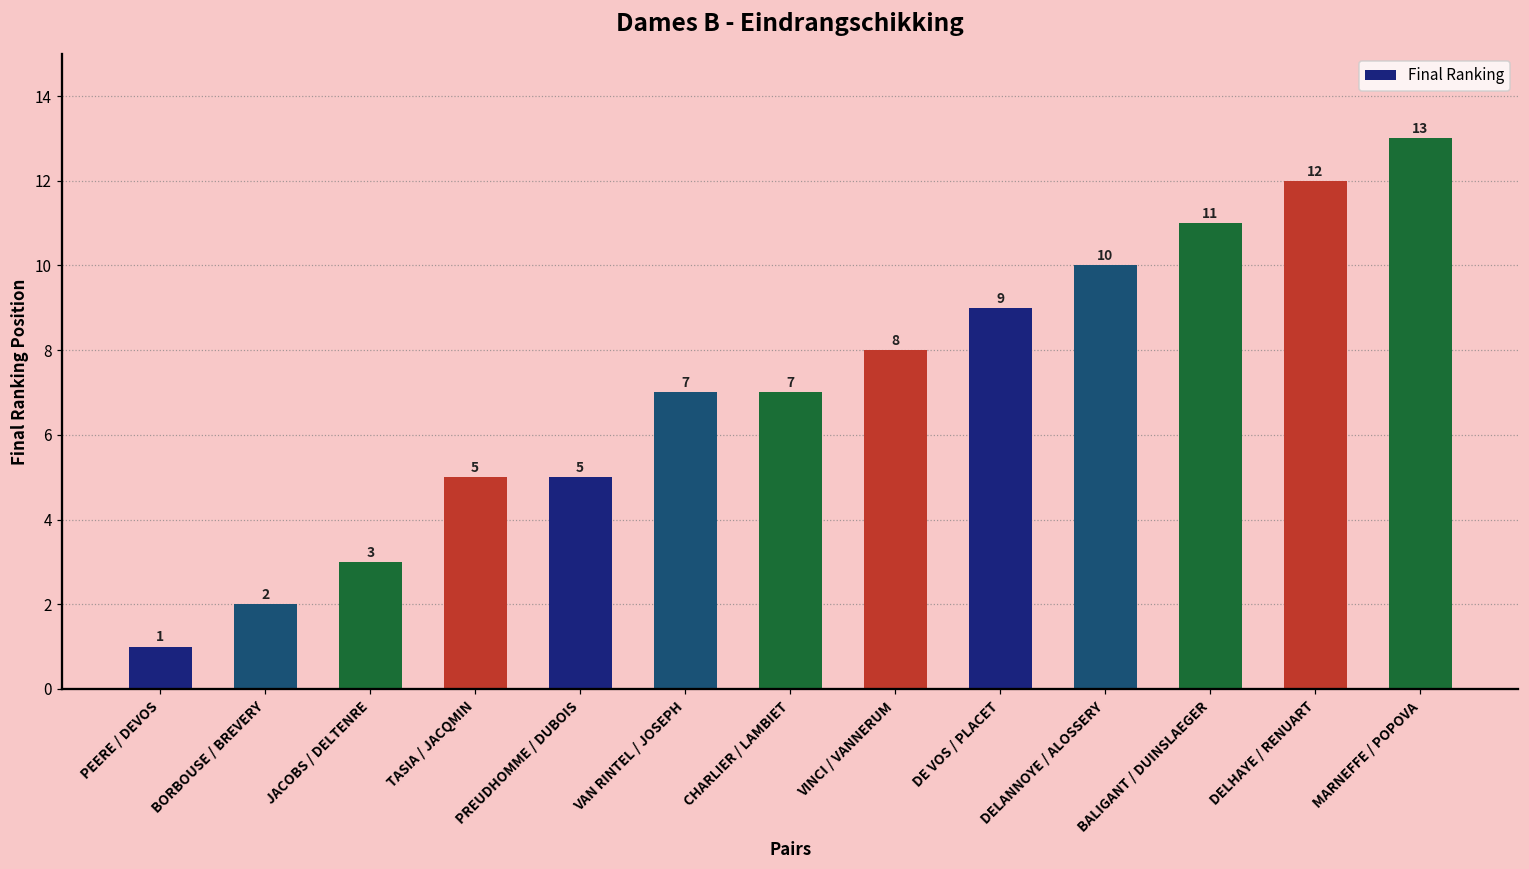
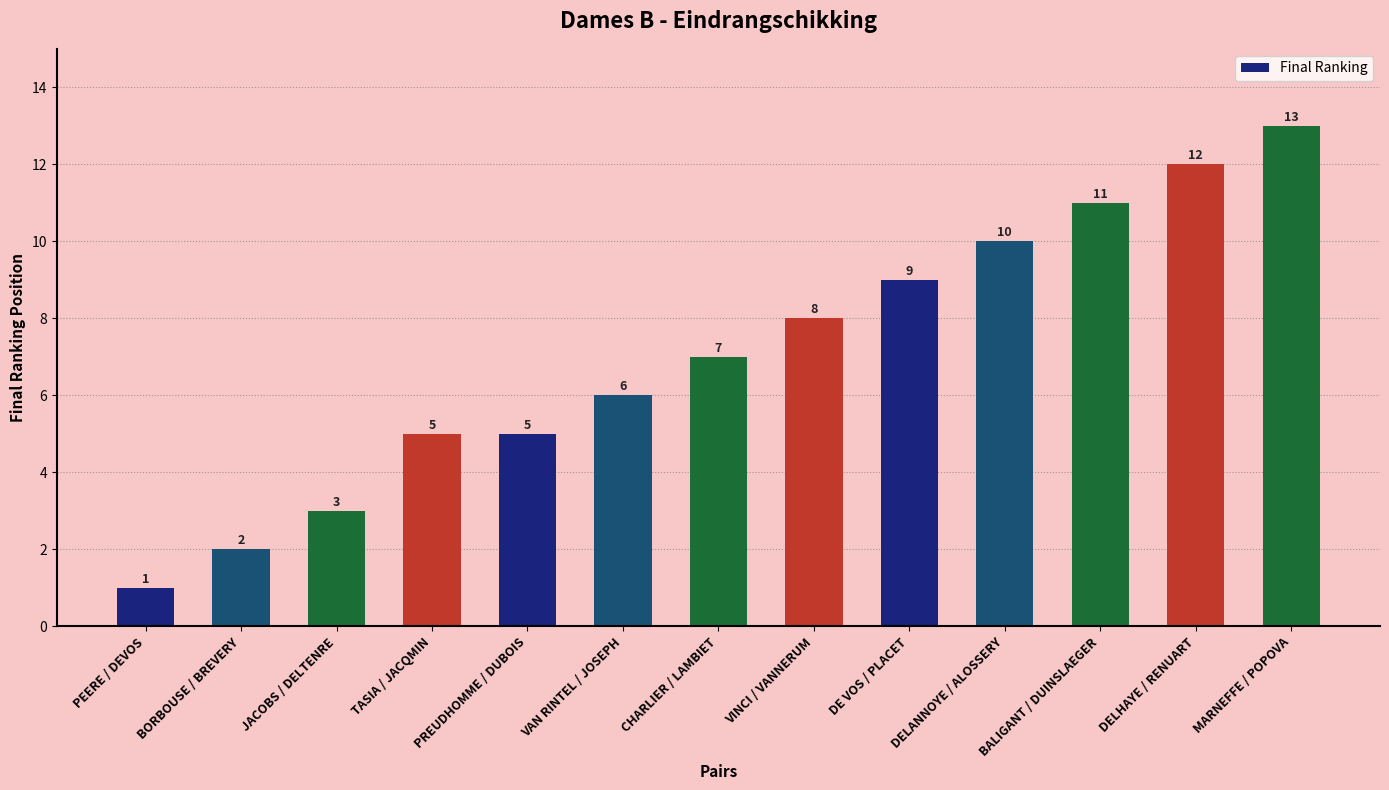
  {
    "PEERE / DEVOS": 1,
    "BORBOUSE / BREVERY": 2,
    "JACOBS / DELTENRE": 3,
    "TASIA / JACQMIN": 5,
    "PREUDHOMME / DUBOIS": 5,
-   "VAN RINTEL / JOSEPH": 7,
+   "VAN RINTEL / JOSEPH": 6,
    "CHARLIER / LAMBIET": 7,
    "VINCI / VANNERUM": 8,
    "DE VOS / PLACET": 9,
    "DELANNOYE / ALOSSERY": 10,
    "BALIGANT / DUINSLAEGER": 11,
    "DELHAYE / RENUART": 12,
    "MARNEFFE / POPOVA": 13
  }
